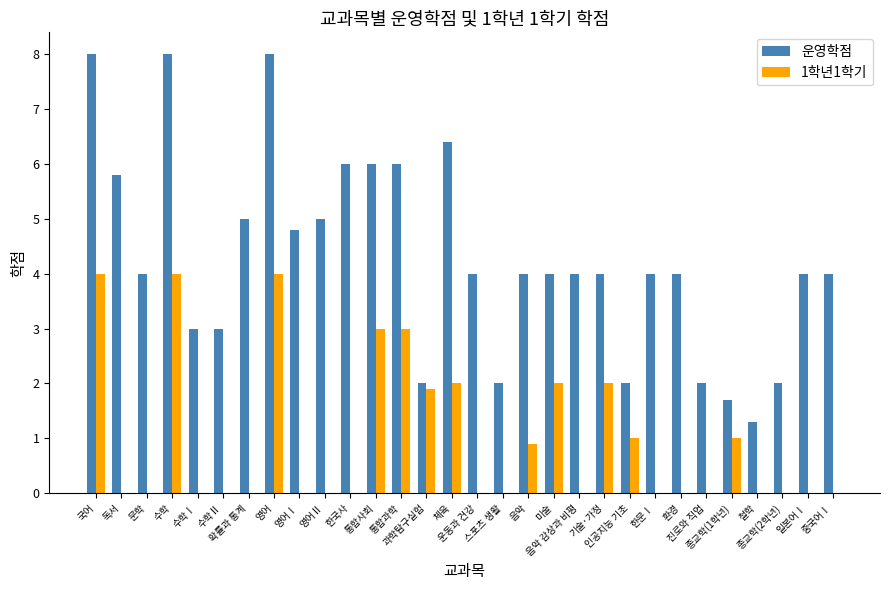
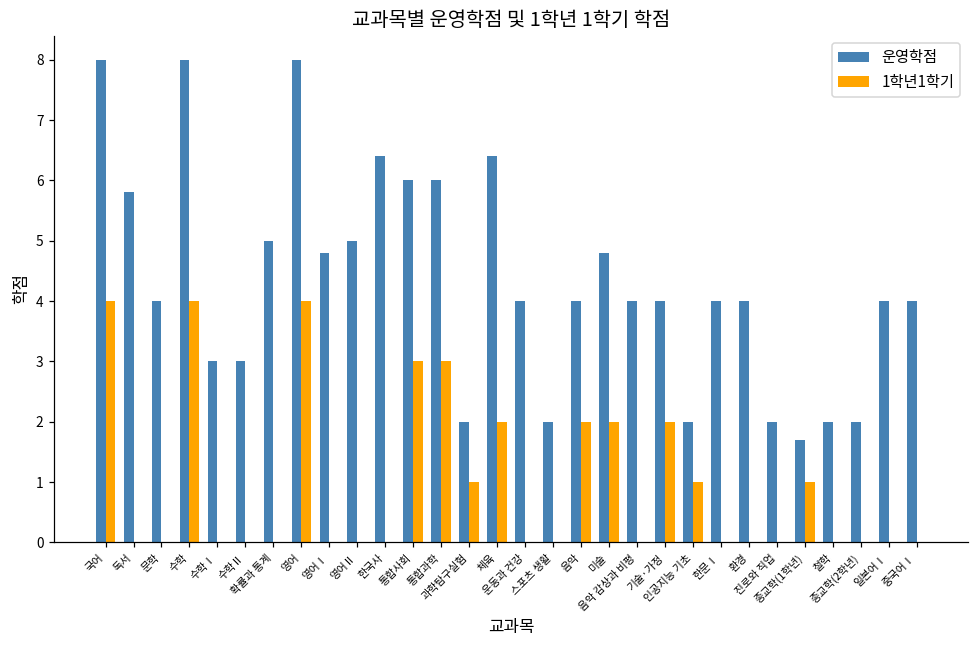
  {
    "운영학점": {
      "국어": 8.0,
      "독서": 5.8,
      "문학": 4.0,
      "수학": 8.0,
      "수학Ⅰ": 3.0,
      "수학Ⅱ": 3.0,
      "확률과 통계": 5.0,
      "영어": 8.0,
      "영어Ⅰ": 4.8,
      "영어Ⅱ": 5.0,
-     "한국사": 6.0,
+     "한국사": 6.4,
      "통합사회": 6.0,
      "통합과학": 6.0,
      "과학탐구실험": 2.0,
      "체육": 6.4,
      "운동과 건강": 4.0,
      "스포츠 생활": 2.0,
      "음악": 4.0,
-     "미술": 4.0,
+     "미술": 4.8,
      "음악 감상과 비평": 4.0,
      "기술·가정": 4.0,
      "인공지능 기초": 2.0,
      "한문Ⅰ": 4.0,
      "환경": 4.0,
      "진로와 직업": 2.0,
      "종교학(1학년)": 1.7,
-     "철학": 1.3,
+     "철학": 2.0,
      "종교학(2학년)": 2.0,
      "일본어Ⅰ": 4.0,
      "중국어Ⅰ": 4.0
    },
    "1학년1학기": {
      "국어": 4.0,
      "독서": 0.0,
      "문학": 0.0,
      "수학": 4.0,
      "수학Ⅰ": 0.0,
      "수학Ⅱ": 0.0,
      "확률과 통계": 0.0,
      "영어": 4.0,
      "영어Ⅰ": 0.0,
      "영어Ⅱ": 0.0,
      "한국사": 0.0,
      "통합사회": 3.0,
      "통합과학": 3.0,
-     "과학탐구실험": 1.9,
+     "과학탐구실험": 1.0,
      "체육": 2.0,
      "운동과 건강": 0.0,
      "스포츠 생활": 0.0,
-     "음악": 0.9,
+     "음악": 2.0,
      "미술": 2.0,
      "음악 감상과 비평": 0.0,
      "기술·가정": 2.0,
      "인공지능 기초": 1.0,
      "한문Ⅰ": 0.0,
      "환경": 0.0,
      "진로와 직업": 0.0,
      "종교학(1학년)": 1.0,
      "철학": 0.0,
      "종교학(2학년)": 0.0,
      "일본어Ⅰ": 0.0,
      "중국어Ⅰ": 0.0
    }
  }
